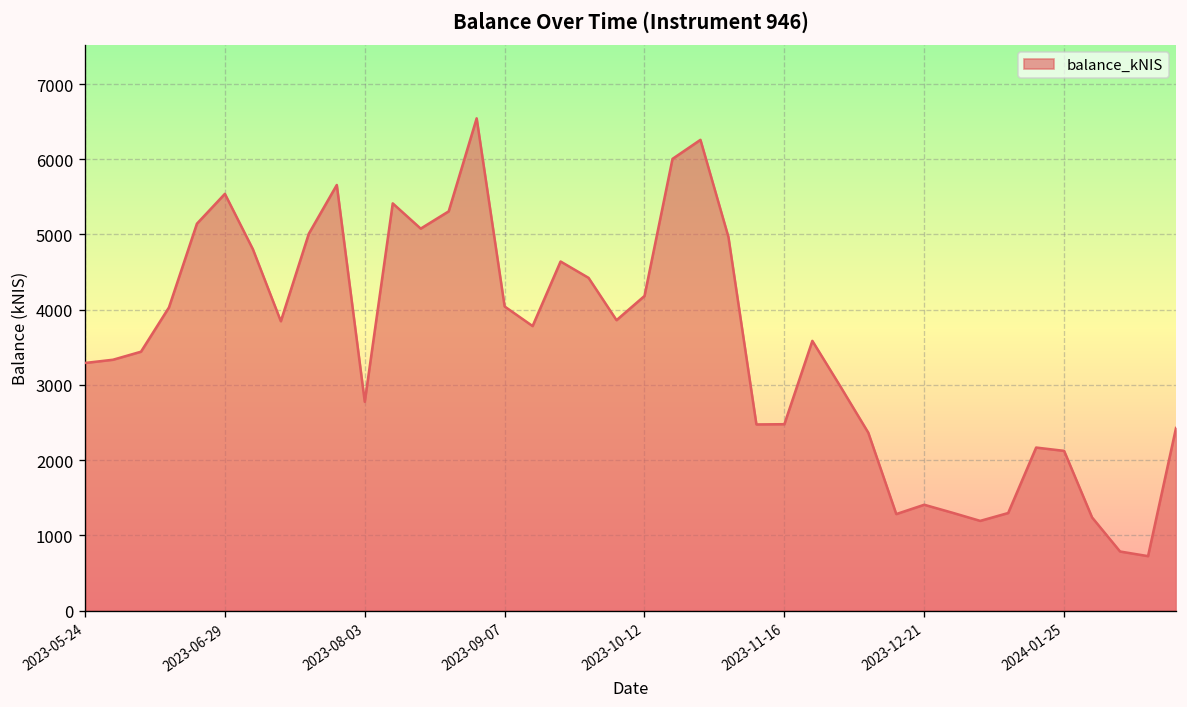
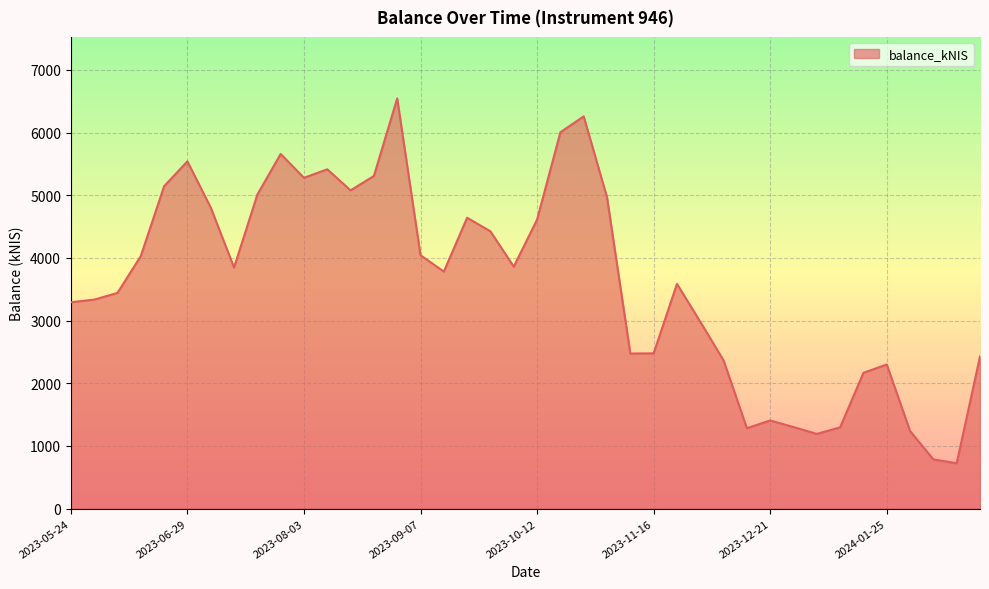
  {
    "2023-05-24": 3300,
    "2023-06-29": 5500,
-   "2023-08-03": 2800,
+   "2023-08-03": 5300,
    "2023-09-07": 4000,
-   "2023-10-12": 4200,
+   "2023-10-12": 4600,
    "2023-11-16": 2500,
    "2023-12-21": 1400,
-   "2024-01-25": 2100
+   "2024-01-25": 2300
  }
